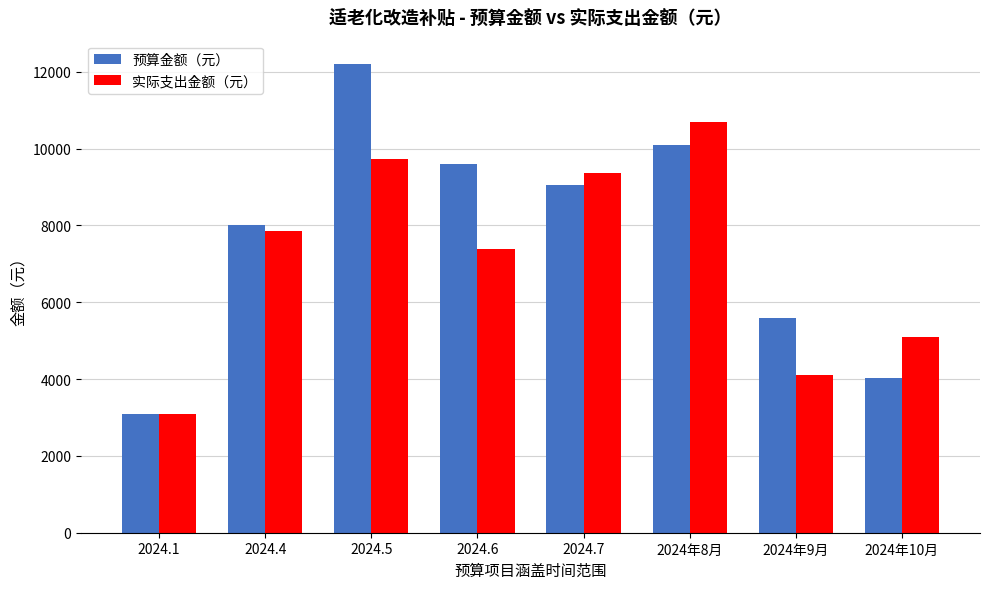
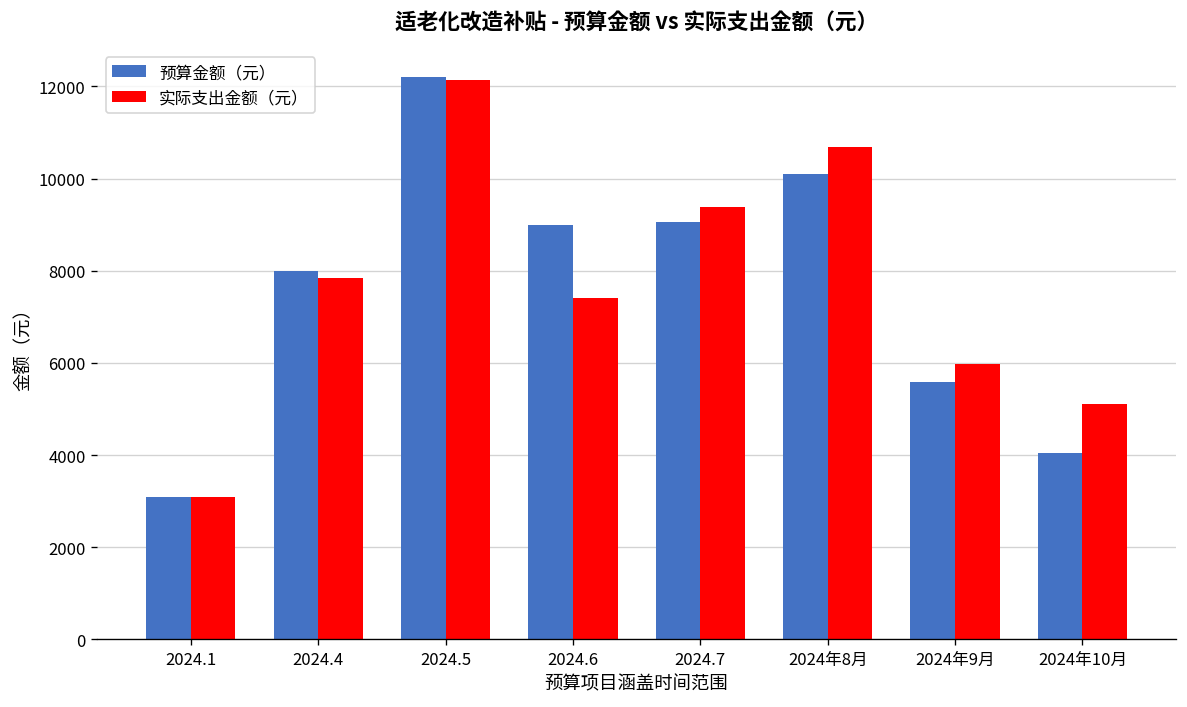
  {
    "预算金额（元）": {
      "2024.1": 3100,
      "2024.4": 8000,
      "2024.5": 12200,
-     "2024.6": 9600,
+     "2024.6": 9000,
      "2024.7": 9100,
      "2024年8月": 10100,
      "2024年9月": 5600,
      "2024年10月": 4000
    },
    "实际支出金额（元）": {
      "2024.1": 3100,
      "2024.4": 7800,
-     "2024.5": 9700,
+     "2024.5": 12100,
      "2024.6": 7400,
      "2024.7": 9400,
      "2024年8月": 10700,
-     "2024年9月": 4100,
+     "2024年9月": 6000,
      "2024年10月": 5100
    }
  }
